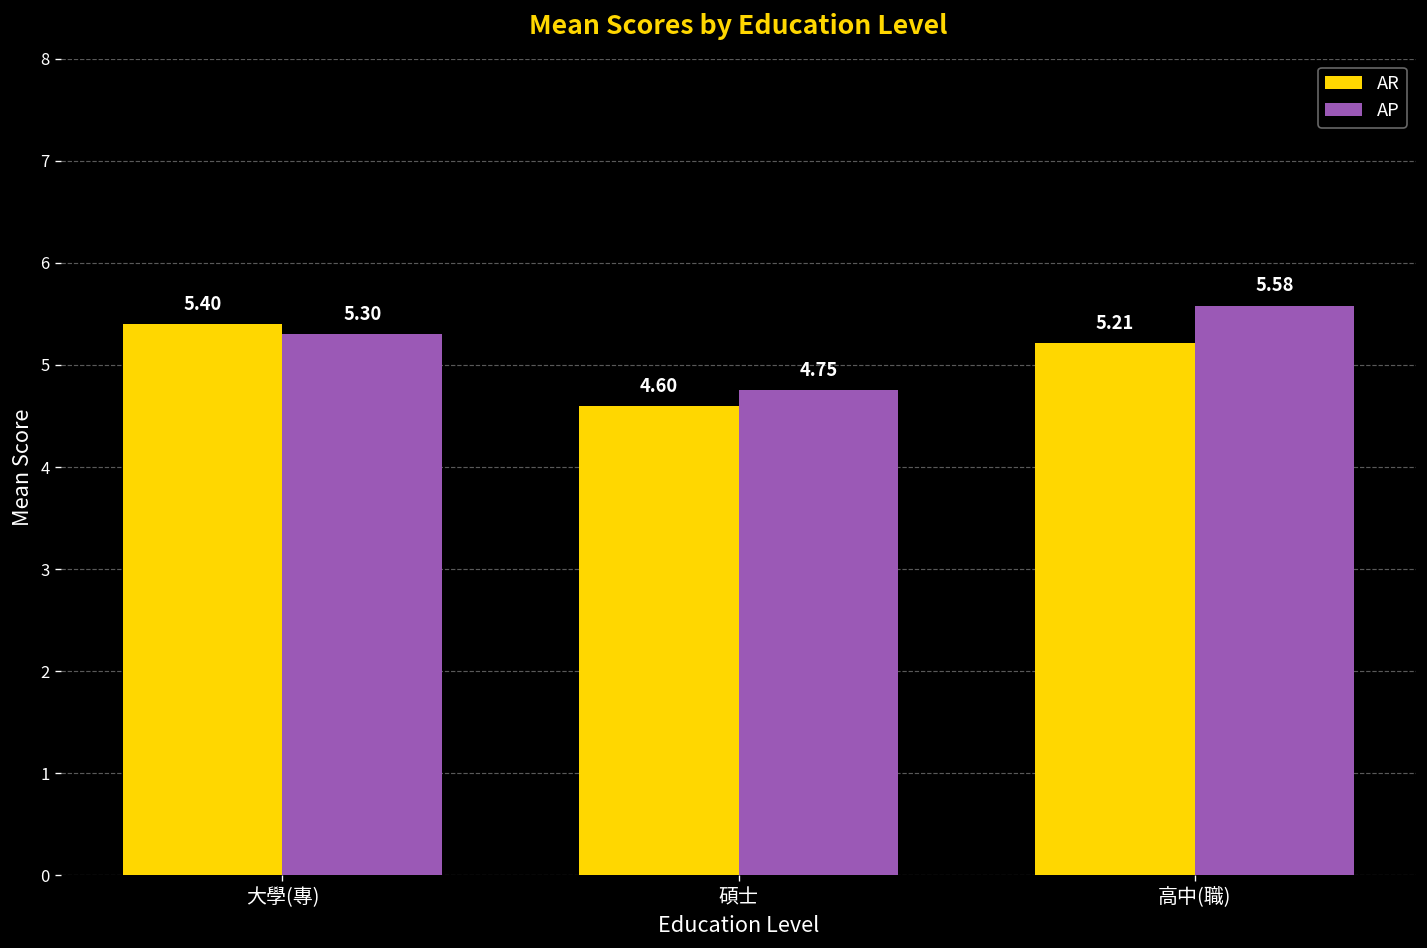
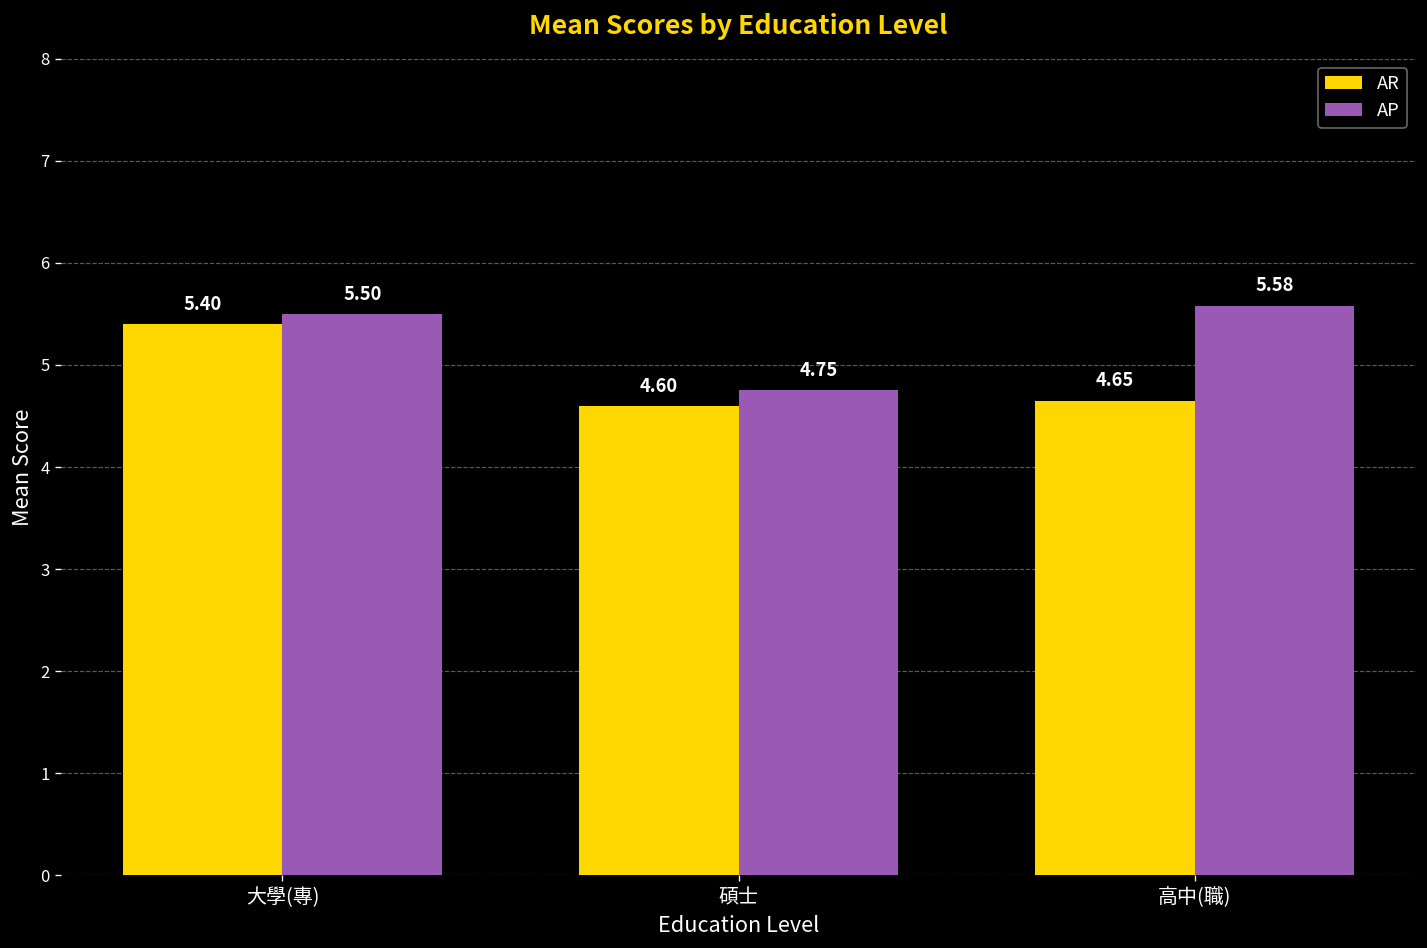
  {
    "AR": {
      "大學(專)": 5.40,
      "碩士": 4.60,
-     "高中(職)": 5.21
+     "高中(職)": 4.65
    },
    "AP": {
-     "大學(專)": 5.30,
+     "大學(專)": 5.50,
      "碩士": 4.75,
      "高中(職)": 5.58
    }
  }
